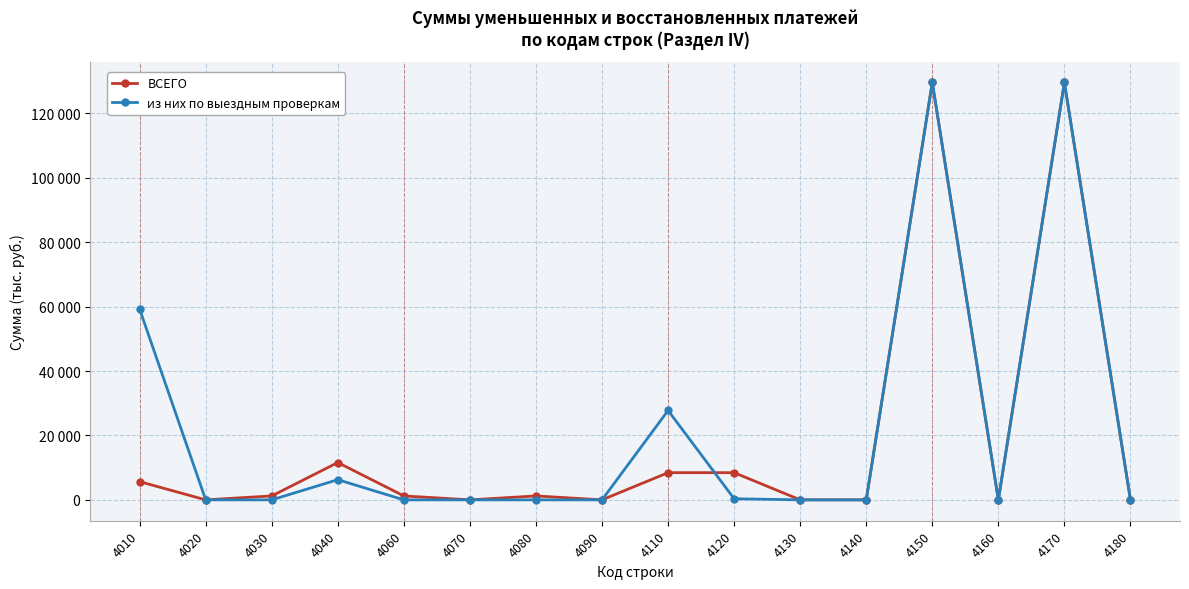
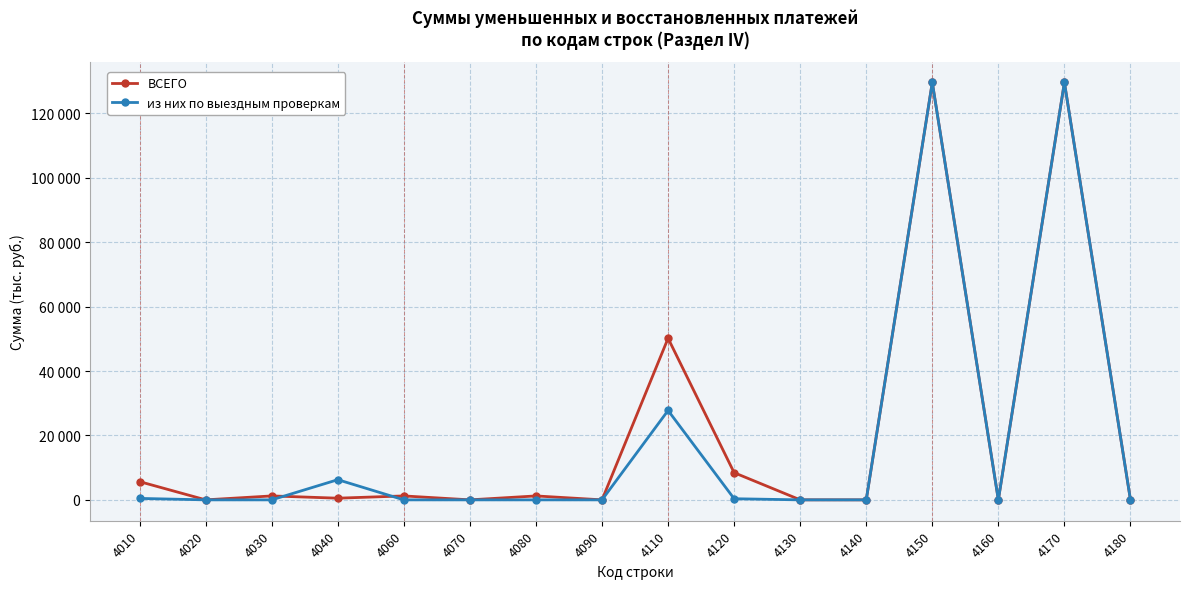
  {
    "ВСЕГО": {
      "4010": 6000,
      "4030": 1000,
-     "4040": 12000,
+     "4040": 1000,
      "4060": 1000,
      "4080": 1000,
-     "4110": 8000,
+     "4110": 50000,
      "4120": 8000
    },
    "из них по выездным проверкам": {
-     "4010": 59000,
+     "4010": 0,
      "4030": 0,
      "4040": 6000,
      "4060": 0,
      "4080": 0,
      "4110": 28000,
      "4120": 0
    }
  }
